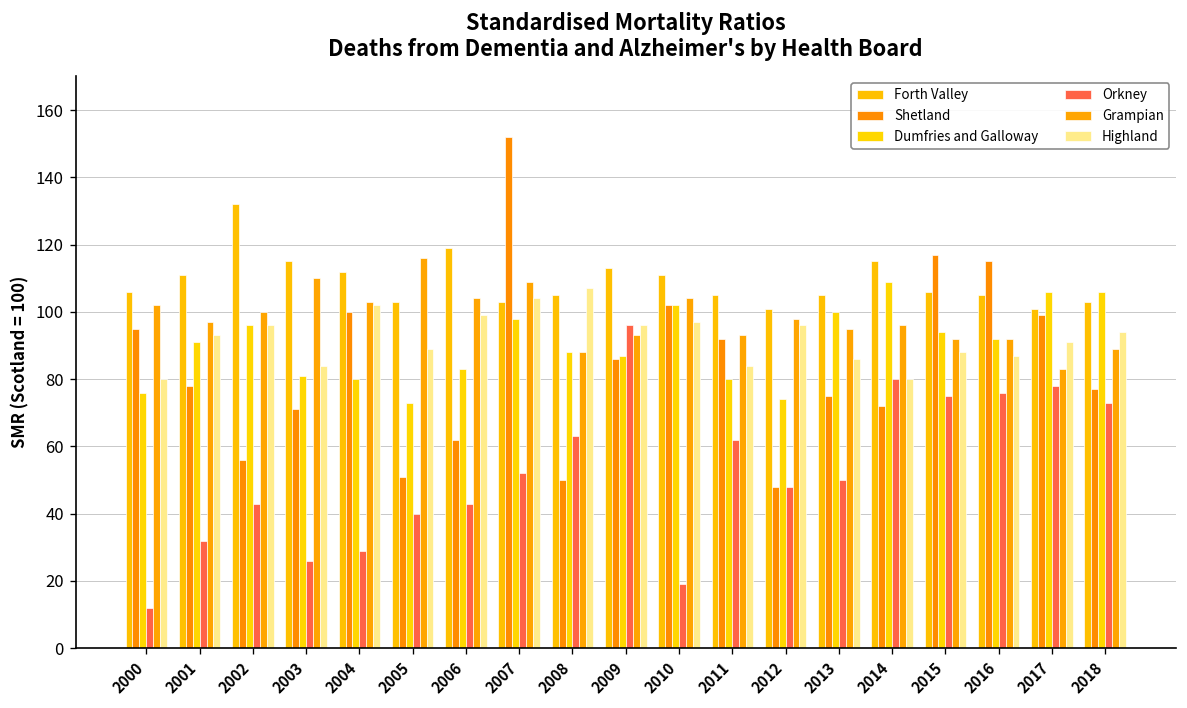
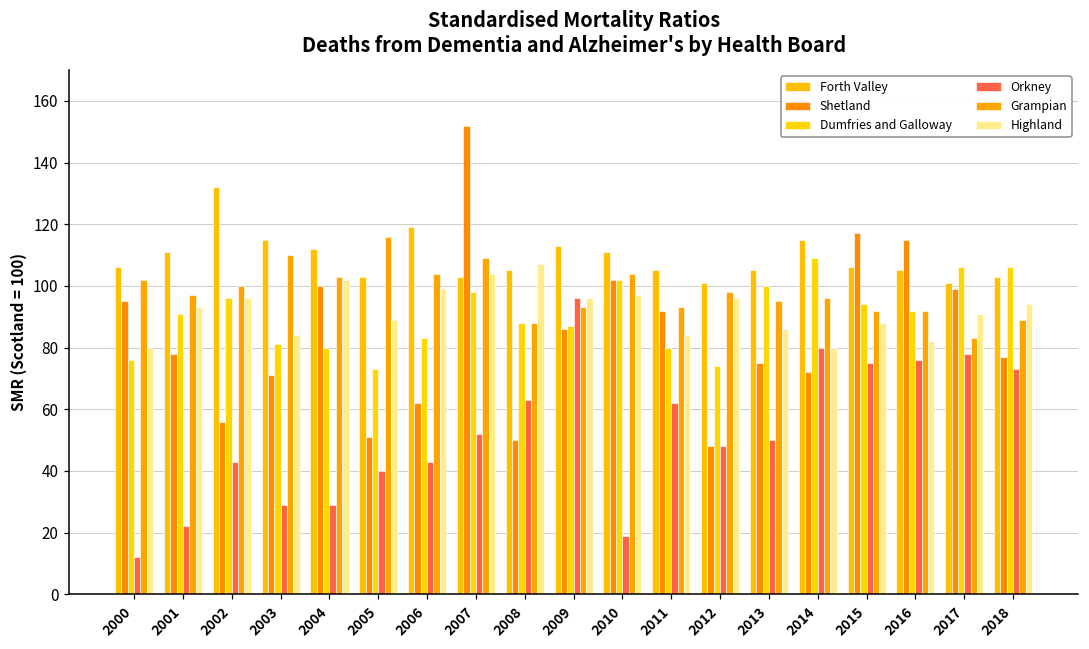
  {
    "Orkney": {
      "2000": 12,
-     "2001": 32,
+     "2001": 22,
      "2002": 43,
-     "2003": 26,
+     "2003": 29,
      "2004": 29,
      "2005": 40,
      "2006": 43,
      "2007": 52,
      "2008": 63,
      "2009": 96,
      "2010": 19,
      "2011": 62,
      "2012": 48,
      "2013": 50,
      "2014": 80,
      "2015": 75,
      "2016": 76,
      "2017": 78,
      "2018": 73
    },
    "Highland": {
      "2000": 80,
      "2001": 93,
      "2002": 96,
      "2003": 84,
      "2004": 102,
      "2005": 89,
      "2006": 99,
      "2007": 104,
      "2008": 107,
      "2009": 96,
      "2010": 97,
      "2011": 84,
      "2012": 96,
      "2013": 86,
      "2014": 80,
      "2015": 88,
-     "2016": 87,
+     "2016": 82,
      "2017": 91,
      "2018": 94
    }
  }
